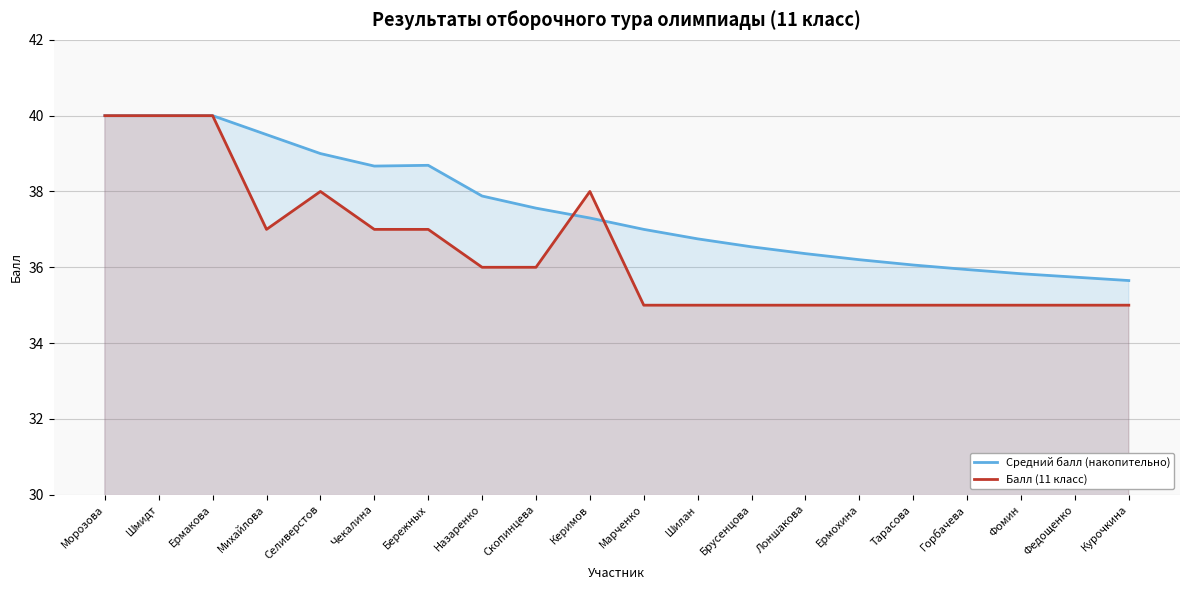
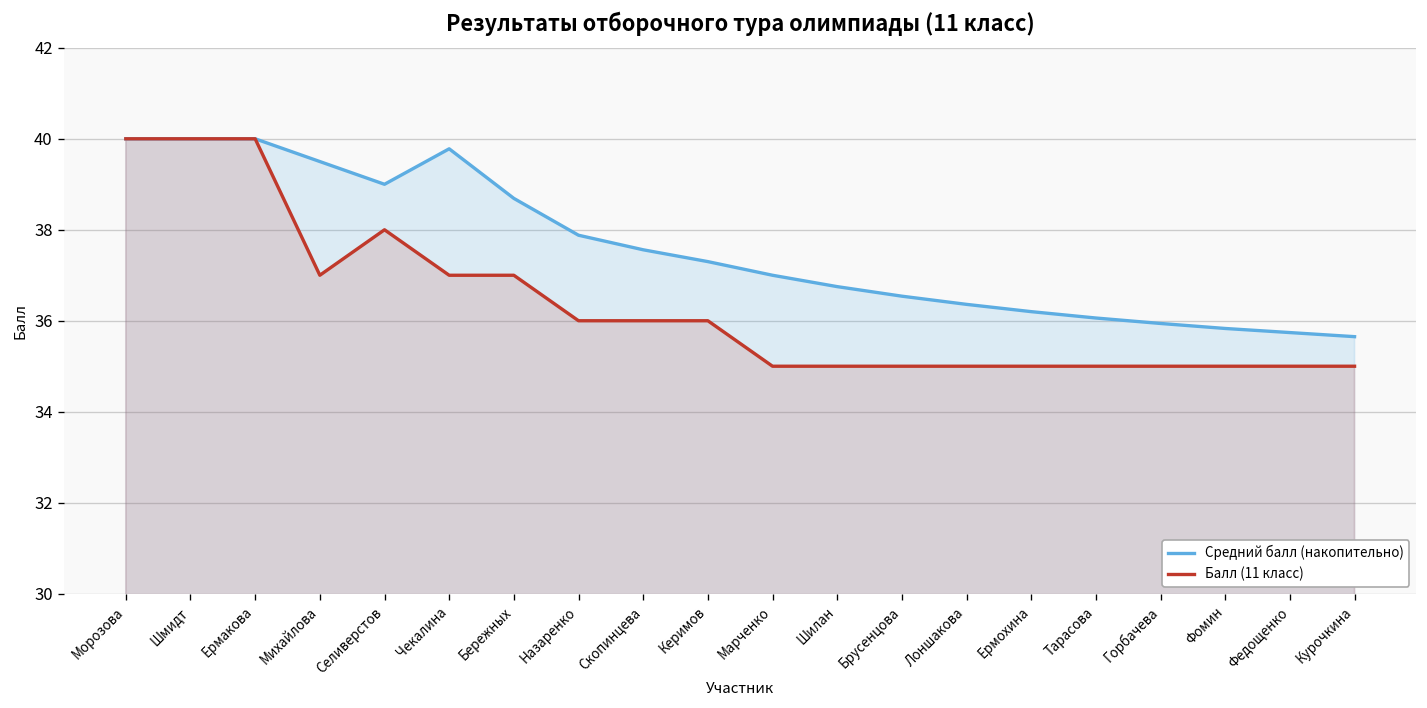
  {
    "Средний балл (накопительно)": {
      "Михайлова": 39.5,
      "Селиверстов": 39.0,
-     "Чекалина": 38.7,
+     "Чекалина": 39.8,
      "Бережных": 38.7,
      "Назаренко": 37.9,
      "Скопинцева": 37.6,
      "Керимов": 37.3,
      "Марченко": 37.0,
      "Шилан": 36.8,
      "Брусенцова": 36.5,
      "Лоншакова": 36.4,
      "Ермохина": 36.2,
      "Тарасова": 36.1,
      "Горбачева": 35.9,
      "Фомин": 35.8,
      "Федощенко": 35.7,
      "Курочкина": 35.7
    },
    "Балл (11 класс)": {
      "Михайлова": 37,
      "Селиверстов": 38,
      "Чекалина": 37,
      "Бережных": 37,
      "Назаренко": 36,
      "Скопинцева": 36,
-     "Керимов": 38,
+     "Керимов": 36,
      "Марченко": 35,
      "Шилан": 35,
      "Брусенцова": 35,
      "Лоншакова": 35,
      "Ермохина": 35,
      "Тарасова": 35,
      "Горбачева": 35,
      "Фомин": 35,
      "Федощенко": 35,
      "Курочкина": 35
    }
  }
